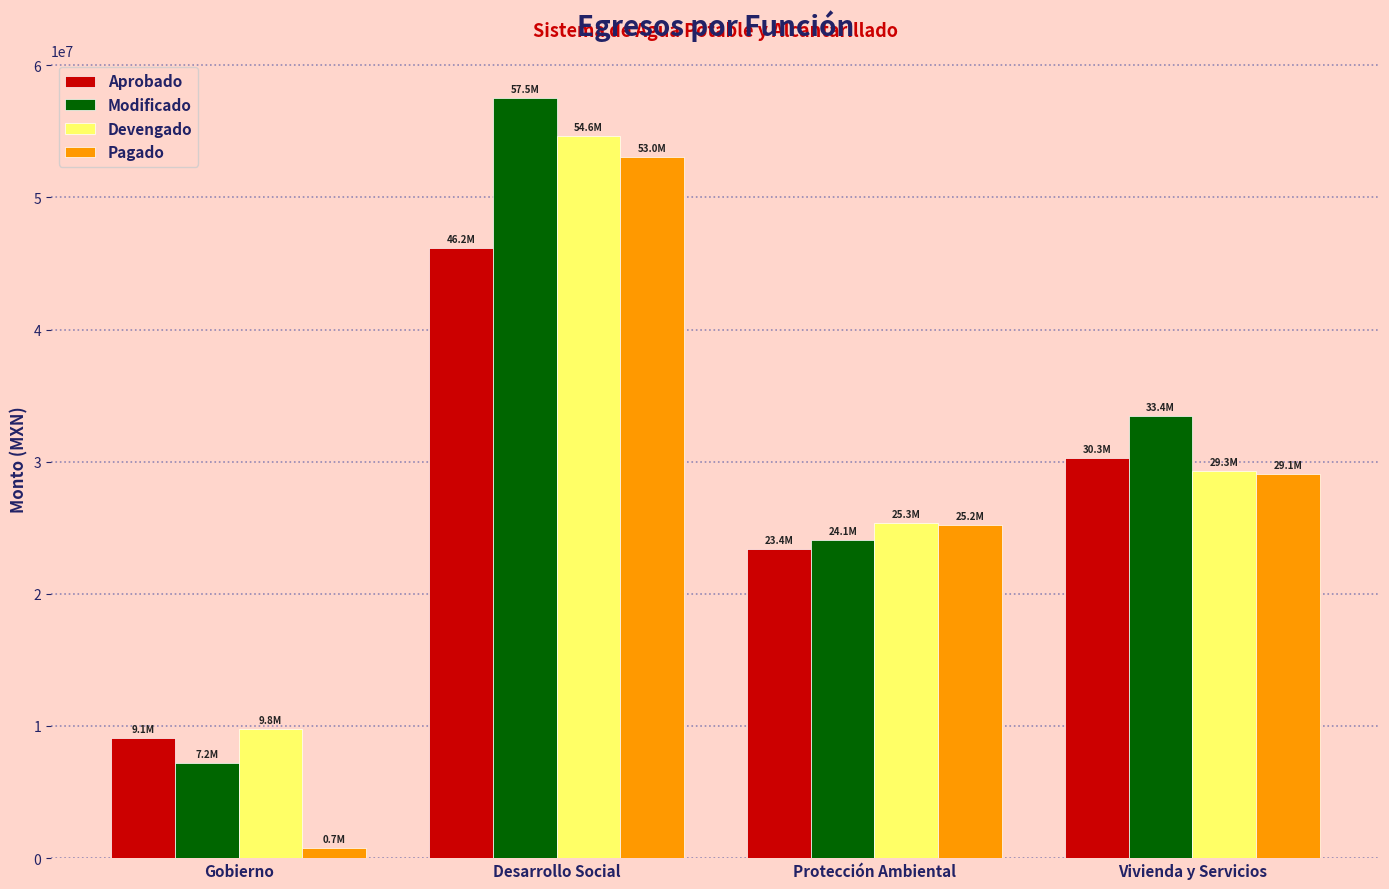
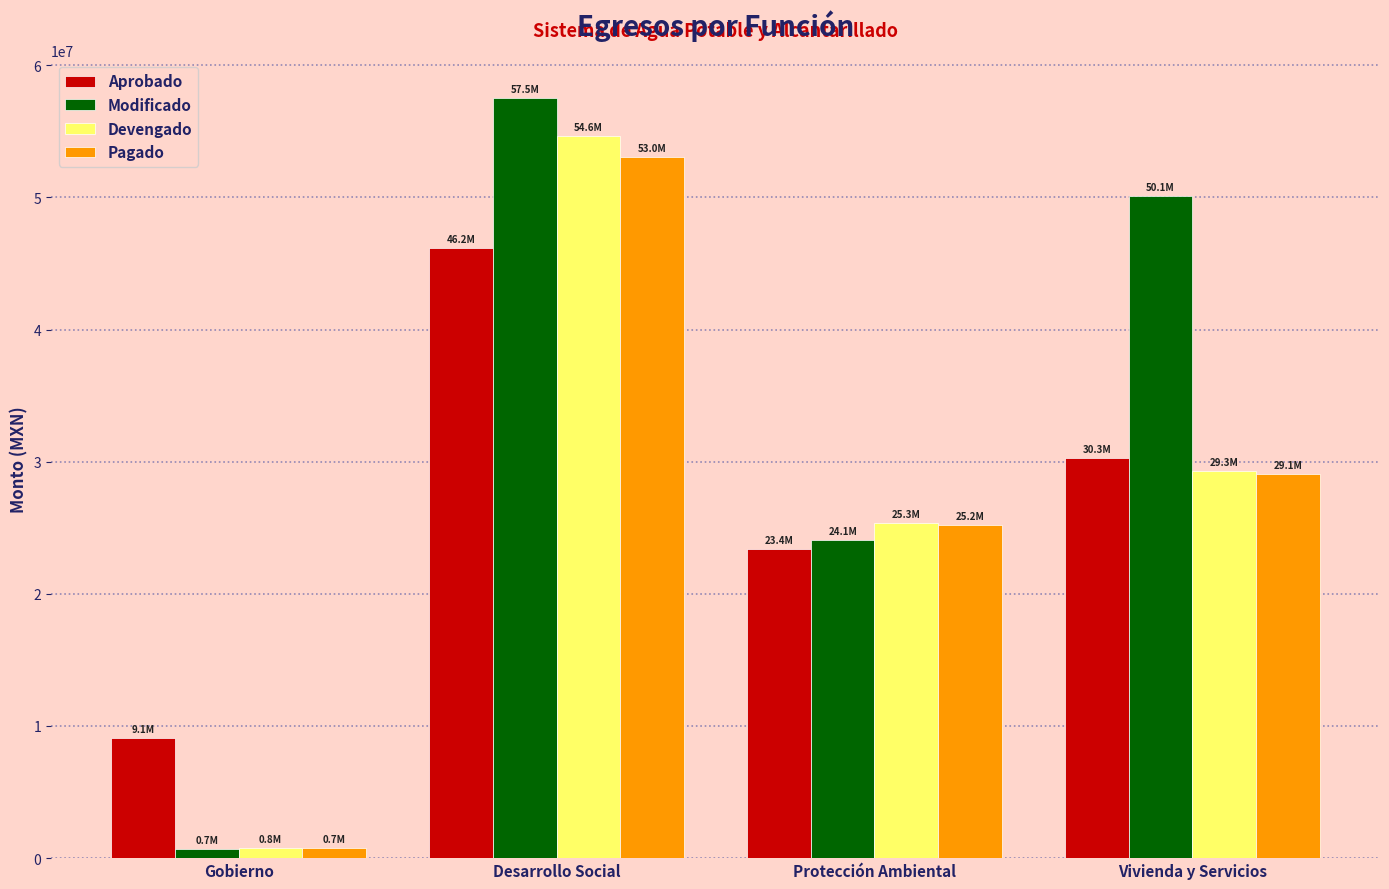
  {
    "Aprobado": {
      "Gobierno": "9.1M",
      "Desarrollo Social": "46.2M",
      "Protección Ambiental": "23.4M",
      "Vivienda y Servicios": "30.3M"
    },
    "Modificado": {
-     "Gobierno": "7.2M",
+     "Gobierno": "0.7M",
      "Desarrollo Social": "57.5M",
      "Protección Ambiental": "24.1M",
-     "Vivienda y Servicios": "33.4M"
+     "Vivienda y Servicios": "50.1M"
    },
    "Devengado": {
-     "Gobierno": "9.8M",
+     "Gobierno": "0.8M",
      "Desarrollo Social": "54.6M",
      "Protección Ambiental": "25.3M",
      "Vivienda y Servicios": "29.3M"
    },
    "Pagado": {
      "Gobierno": "0.7M",
      "Desarrollo Social": "53.0M",
      "Protección Ambiental": "25.2M",
      "Vivienda y Servicios": "29.1M"
    }
  }
